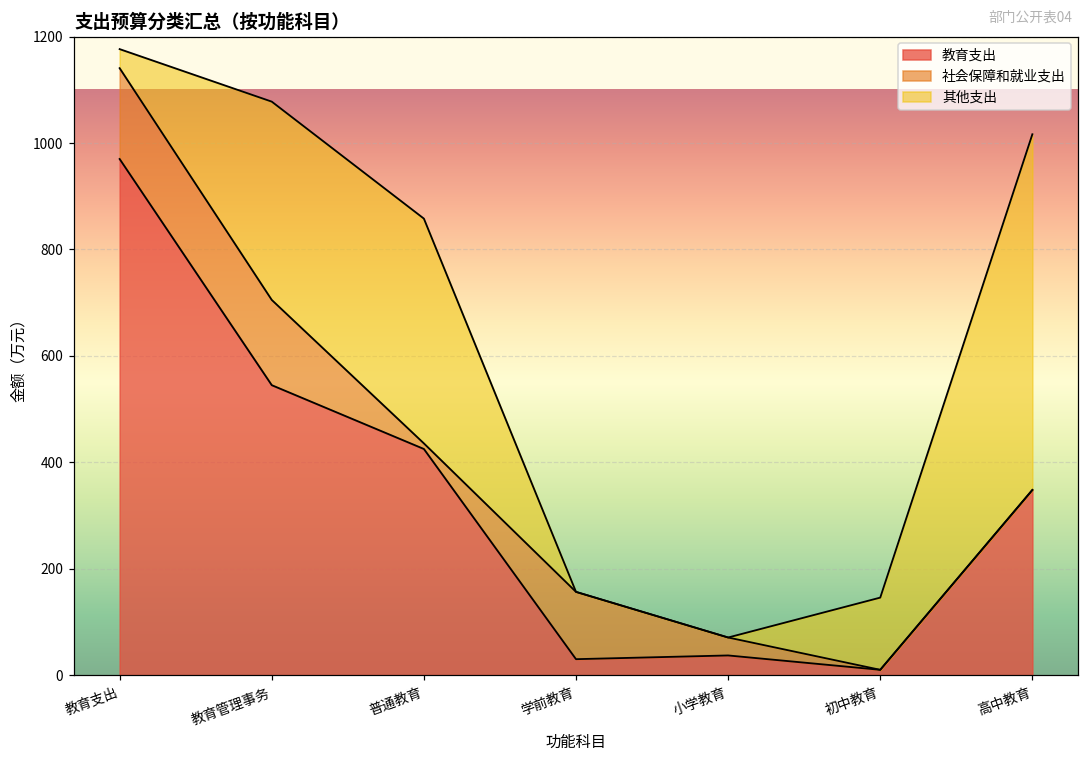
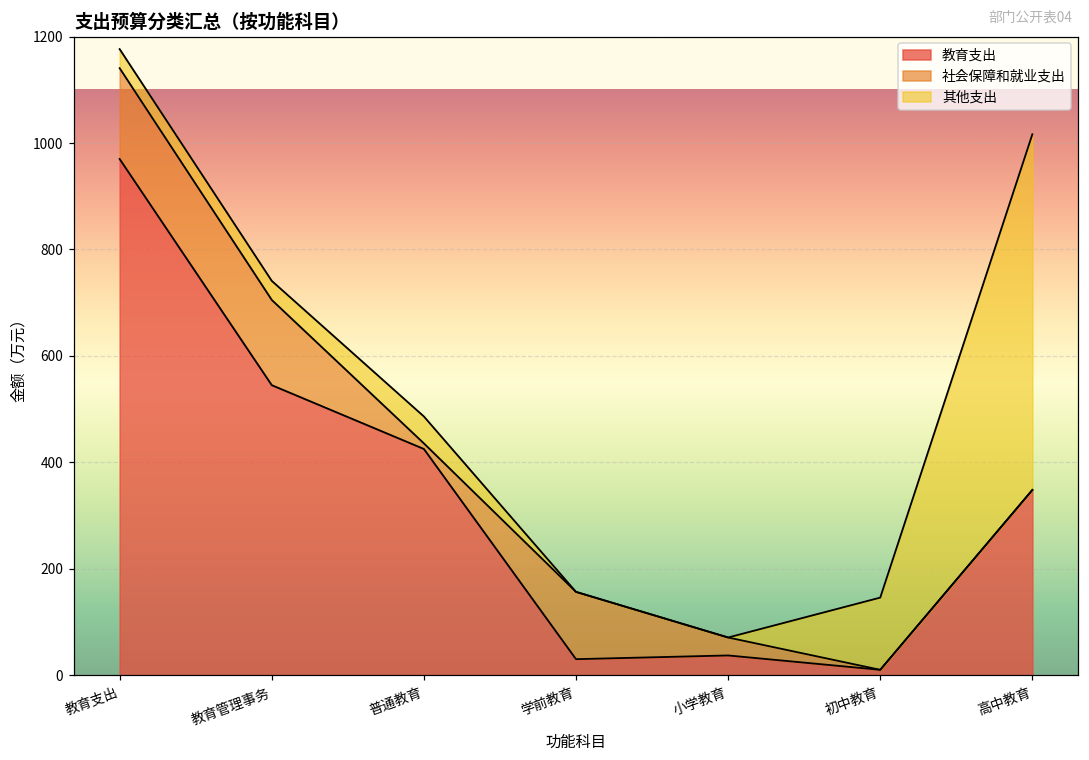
  {
    "其他支出": {
      "教育支出": 40,
-     "教育管理事务": 370,
-     "普通教育": 420,
+     "教育管理事务": 40,
+     "普通教育": 50,
      "初中教育": 140,
      "高中教育": 670
    }
  }
